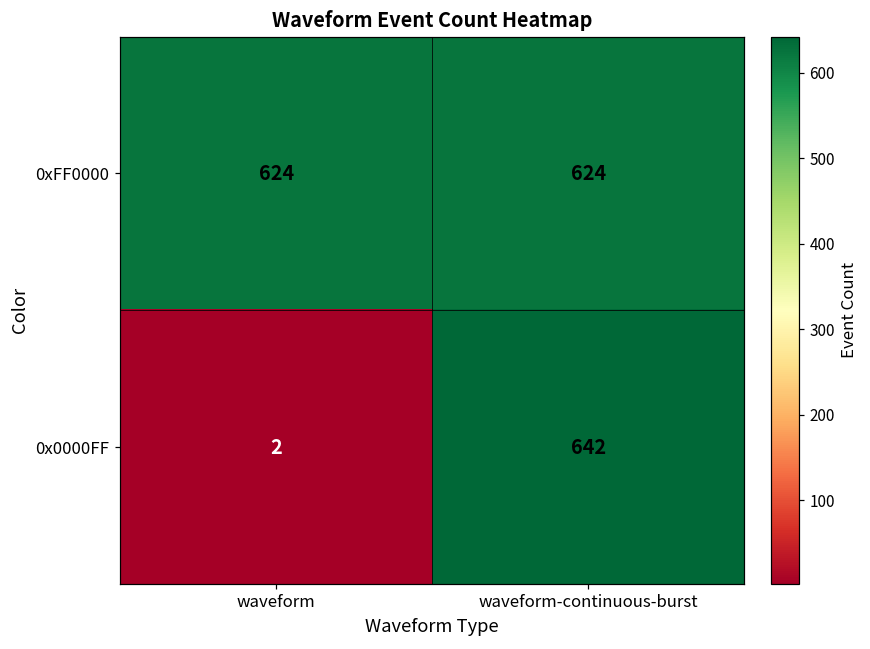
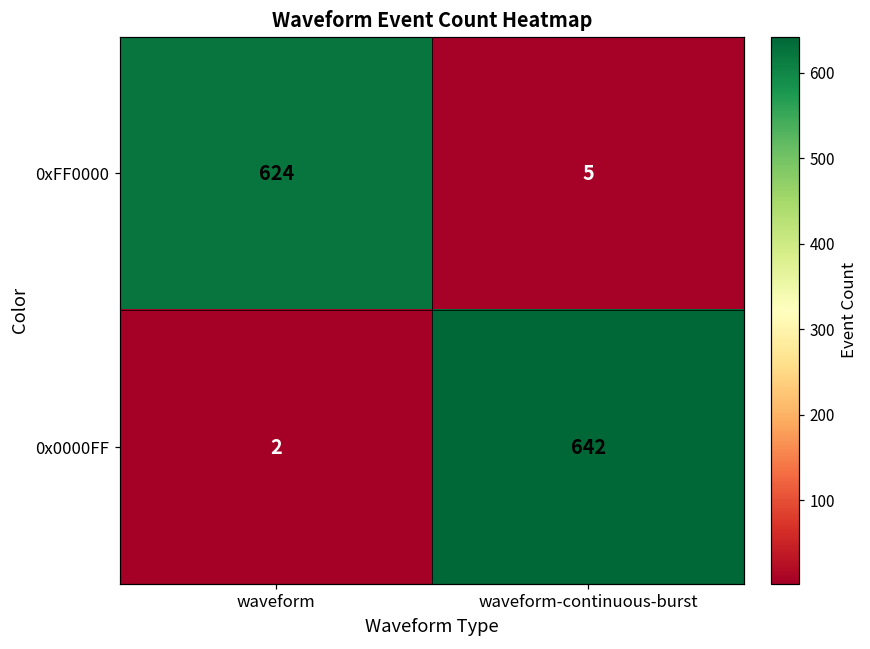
  {
    "0xFF0000": {
      "waveform": 624,
-     "waveform-continuous-burst": 624
+     "waveform-continuous-burst": 5
    },
    "0x0000FF": {
      "waveform": 2,
      "waveform-continuous-burst": 642
    }
  }
